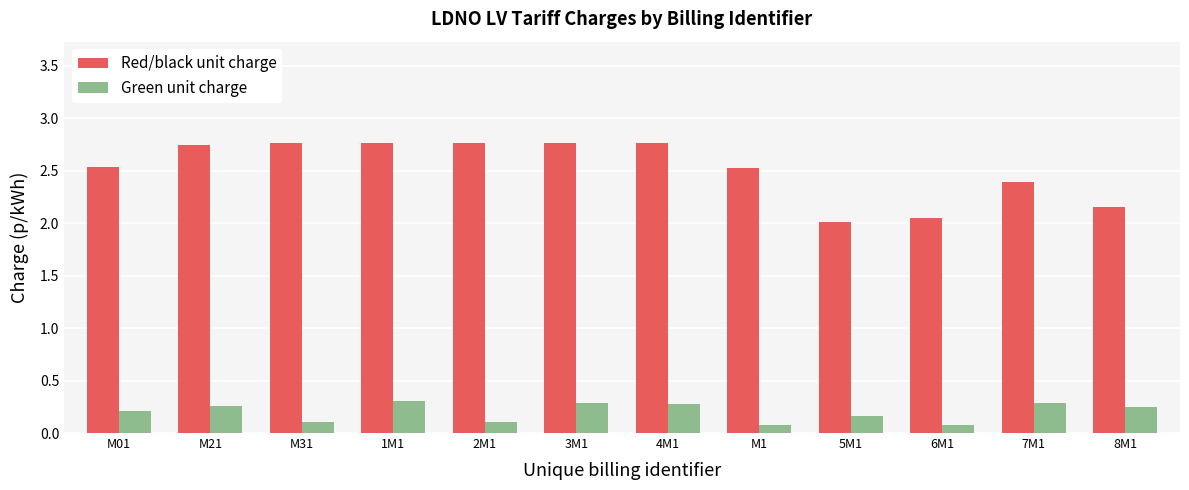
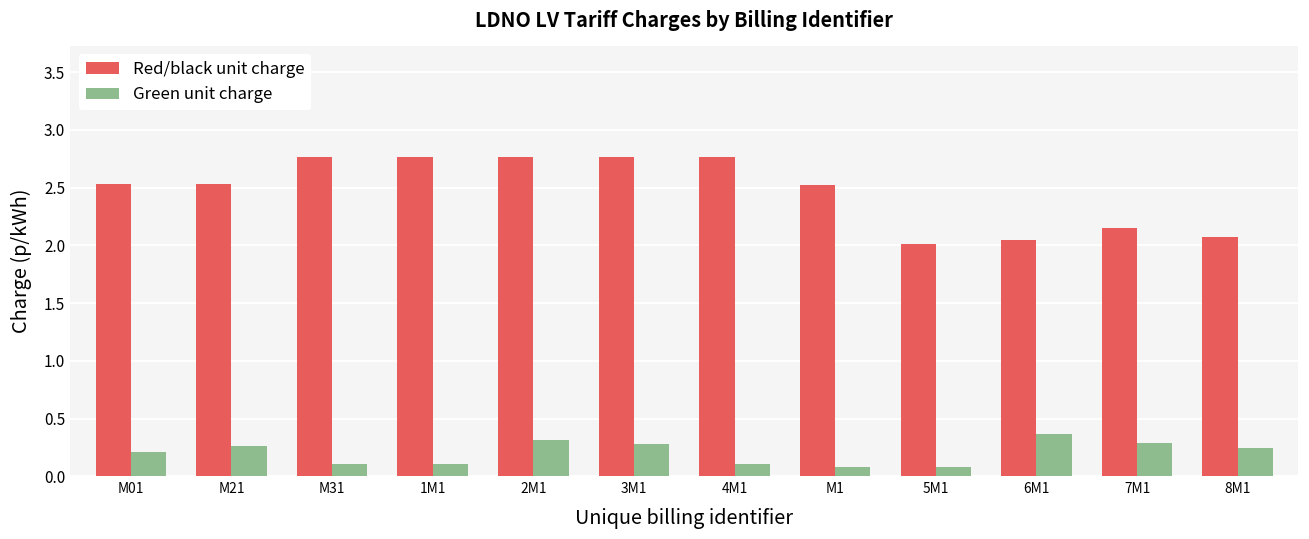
  {
    "Red/black unit charge": {
      "M01": 2.53,
-     "M21": 2.74,
+     "M21": 2.53,
      "M31": 2.76,
      "1M1": 2.76,
      "2M1": 2.76,
      "3M1": 2.76,
      "4M1": 2.76,
      "M1": 2.53,
      "5M1": 2.01,
      "6M1": 2.04,
-     "7M1": 2.39,
-     "8M1": 2.15
+     "7M1": 2.15,
+     "8M1": 2.07
    },
    "Green unit charge": {
      "M01": 0.21,
      "M21": 0.26,
      "M31": 0.11,
-     "1M1": 0.30,
-     "2M1": 0.11,
+     "1M1": 0.11,
+     "2M1": 0.32,
      "3M1": 0.28,
-     "4M1": 0.28,
+     "4M1": 0.11,
      "M1": 0.08,
-     "5M1": 0.16,
-     "6M1": 0.08,
+     "5M1": 0.08,
+     "6M1": 0.37,
      "7M1": 0.29,
      "8M1": 0.25
    }
  }
